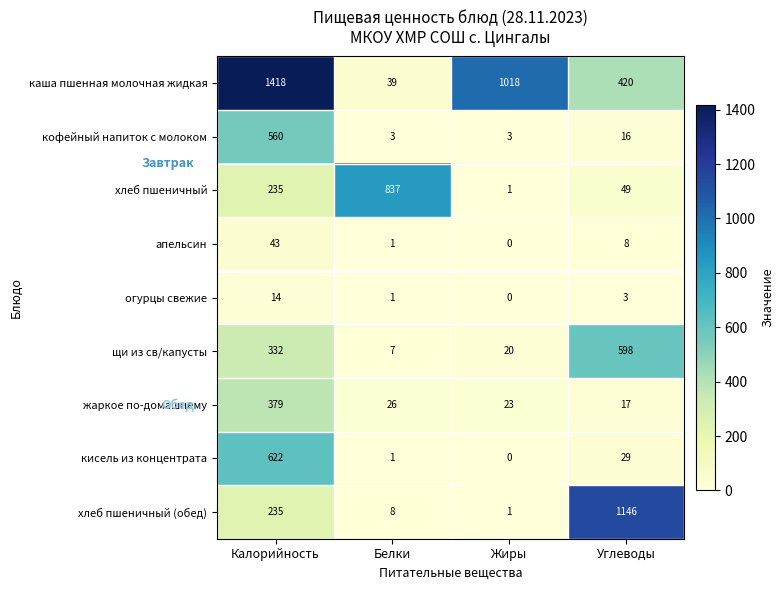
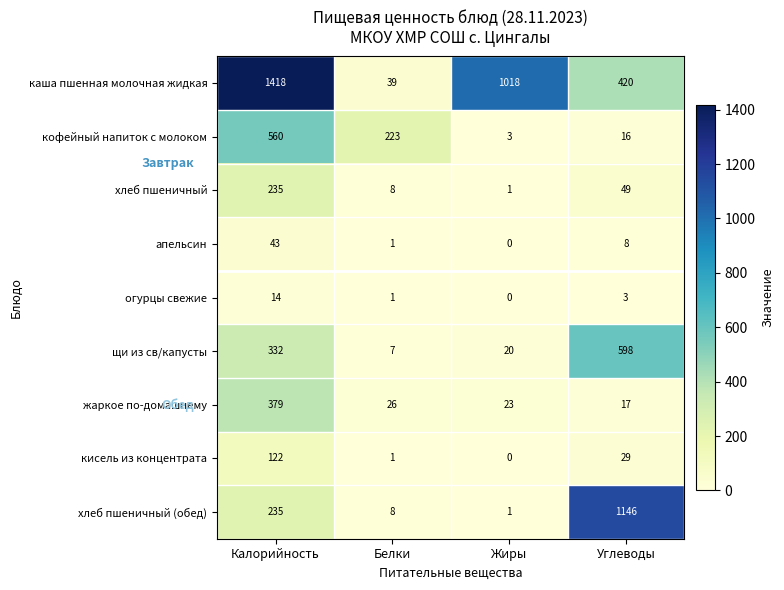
  {
    "каша пшенная молочная жидкая": {
      "Калорийность": 1418,
      "Белки": 39,
      "Жиры": 1018,
      "Углеводы": 420
    },
    "кофейный напиток с молоком": {
      "Калорийность": 560,
-     "Белки": 3,
+     "Белки": 223,
      "Жиры": 3,
      "Углеводы": 16
    },
    "хлеб пшеничный": {
      "Калорийность": 235,
-     "Белки": 837,
+     "Белки": 8,
      "Жиры": 1,
      "Углеводы": 49
    },
    "апельсин": {
      "Калорийность": 43,
      "Белки": 1,
      "Жиры": 0,
      "Углеводы": 8
    },
    "огурцы свежие": {
      "Калорийность": 14,
      "Белки": 1,
      "Жиры": 0,
      "Углеводы": 3
    },
    "щи из св/капусты": {
      "Калорийность": 332,
      "Белки": 7,
      "Жиры": 20,
      "Углеводы": 598
    },
    "жаркое по-домашнему": {
      "Калорийность": 379,
      "Белки": 26,
      "Жиры": 23,
      "Углеводы": 17
    },
    "кисель из концентрата": {
-     "Калорийность": 622,
+     "Калорийность": 122,
      "Белки": 1,
      "Жиры": 0,
      "Углеводы": 29
    },
    "хлеб пшеничный (обед)": {
      "Калорийность": 235,
      "Белки": 8,
      "Жиры": 1,
      "Углеводы": 1146
    }
  }
